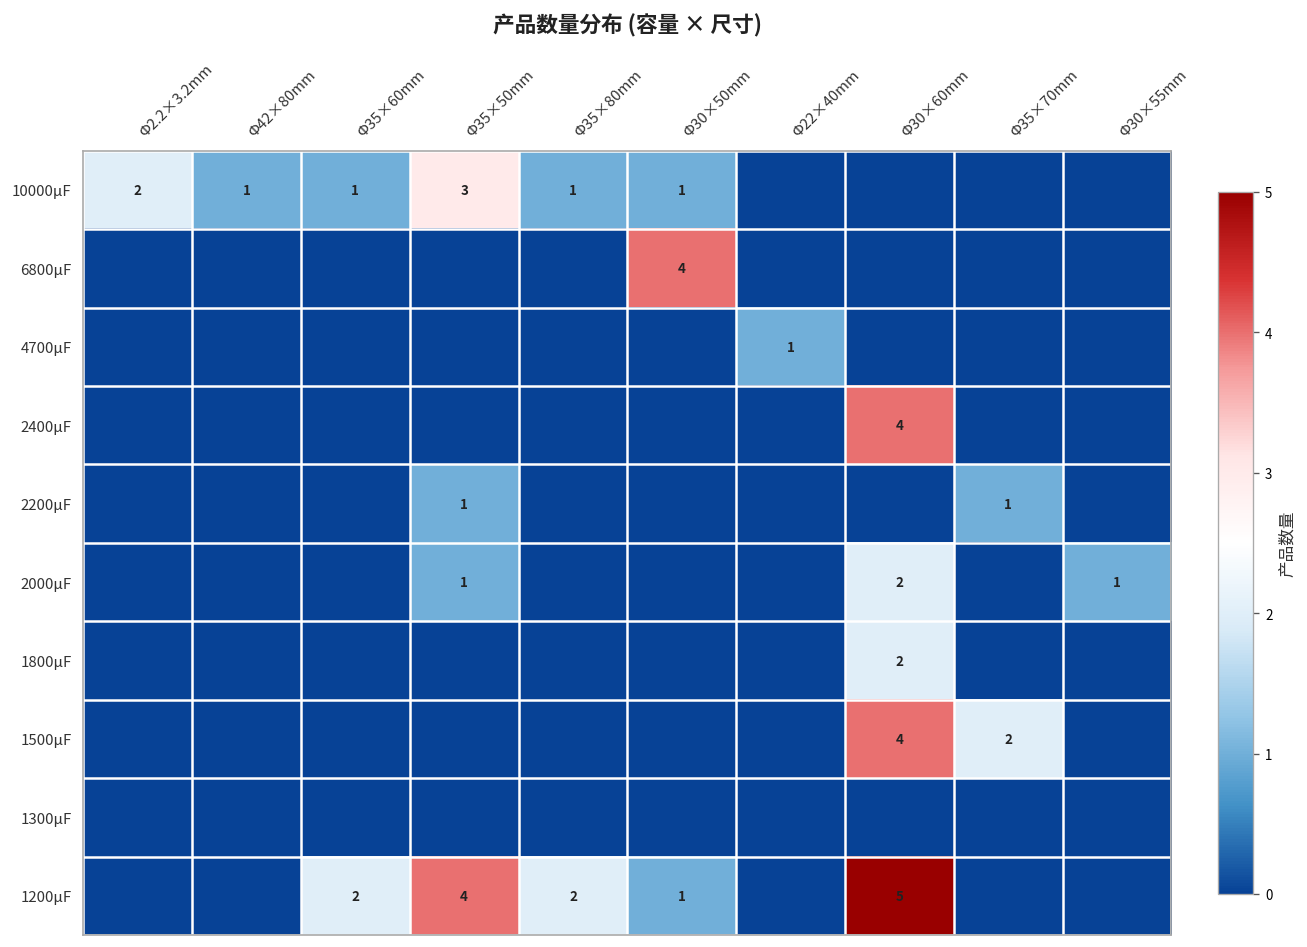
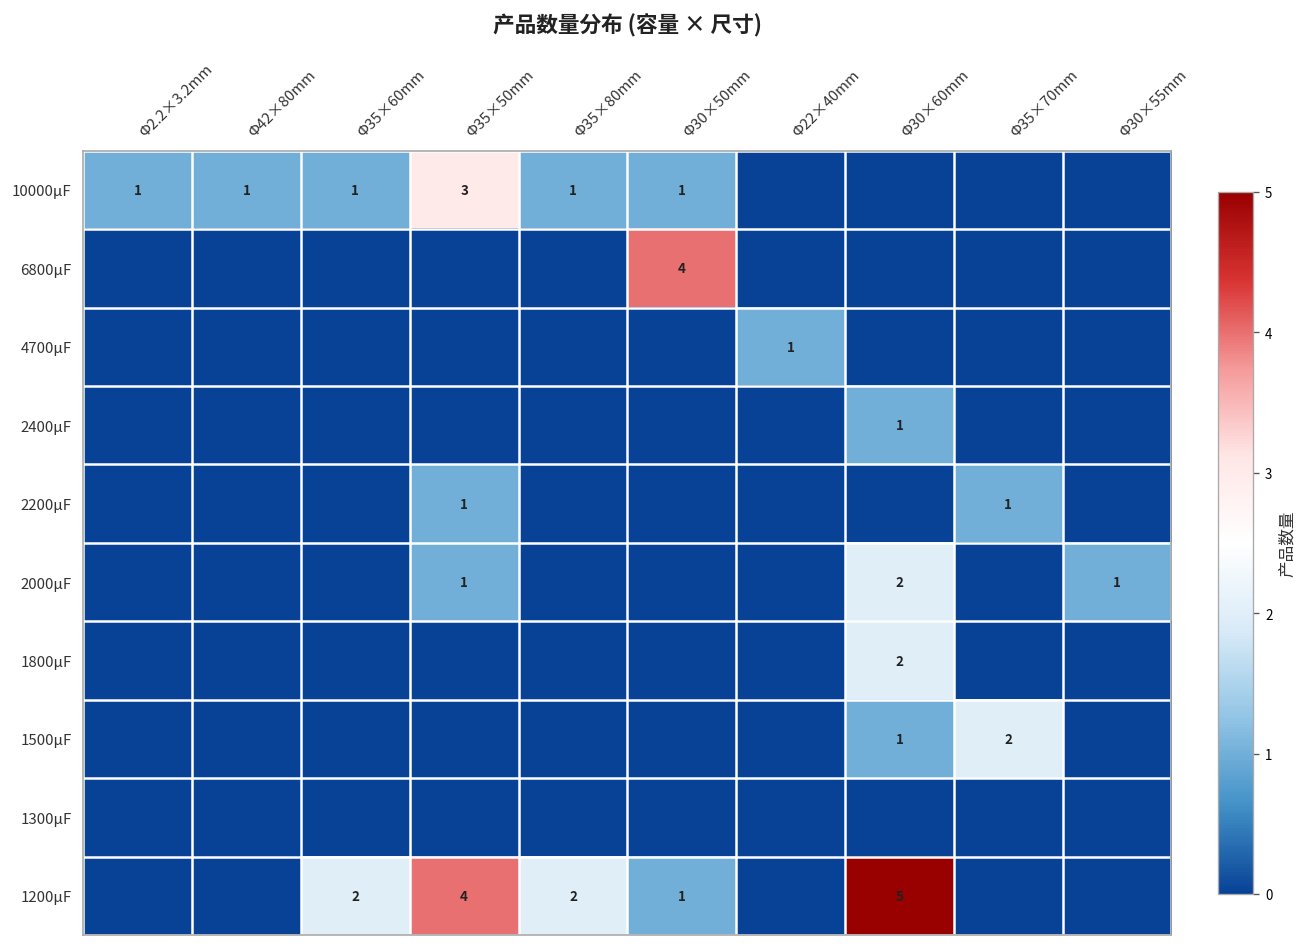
  {
    "10000μF": {
-     "Φ2.2×3.2mm": 2,
+     "Φ2.2×3.2mm": 1,
      "Φ42×80mm": 1,
      "Φ35×60mm": 1,
      "Φ35×50mm": 3,
      "Φ35×80mm": 1,
      "Φ30×50mm": 1
    },
    "6800μF": {
      "Φ30×50mm": 4
    },
    "4700μF": {
      "Φ22×40mm": 1
    },
    "2400μF": {
-     "Φ30×60mm": 4
+     "Φ30×60mm": 1
    },
    "2200μF": {
      "Φ35×50mm": 1,
      "Φ35×70mm": 1
    },
    "2000μF": {
      "Φ35×50mm": 1,
      "Φ30×60mm": 2,
      "Φ30×55mm": 1
    },
    "1800μF": {
      "Φ30×60mm": 2
    },
    "1500μF": {
-     "Φ30×60mm": 4,
+     "Φ30×60mm": 1,
      "Φ35×70mm": 2
    },
    "1200μF": {
      "Φ35×60mm": 2,
      "Φ35×50mm": 4,
      "Φ35×80mm": 2,
      "Φ30×50mm": 1,
      "Φ30×60mm": 5
    }
  }
